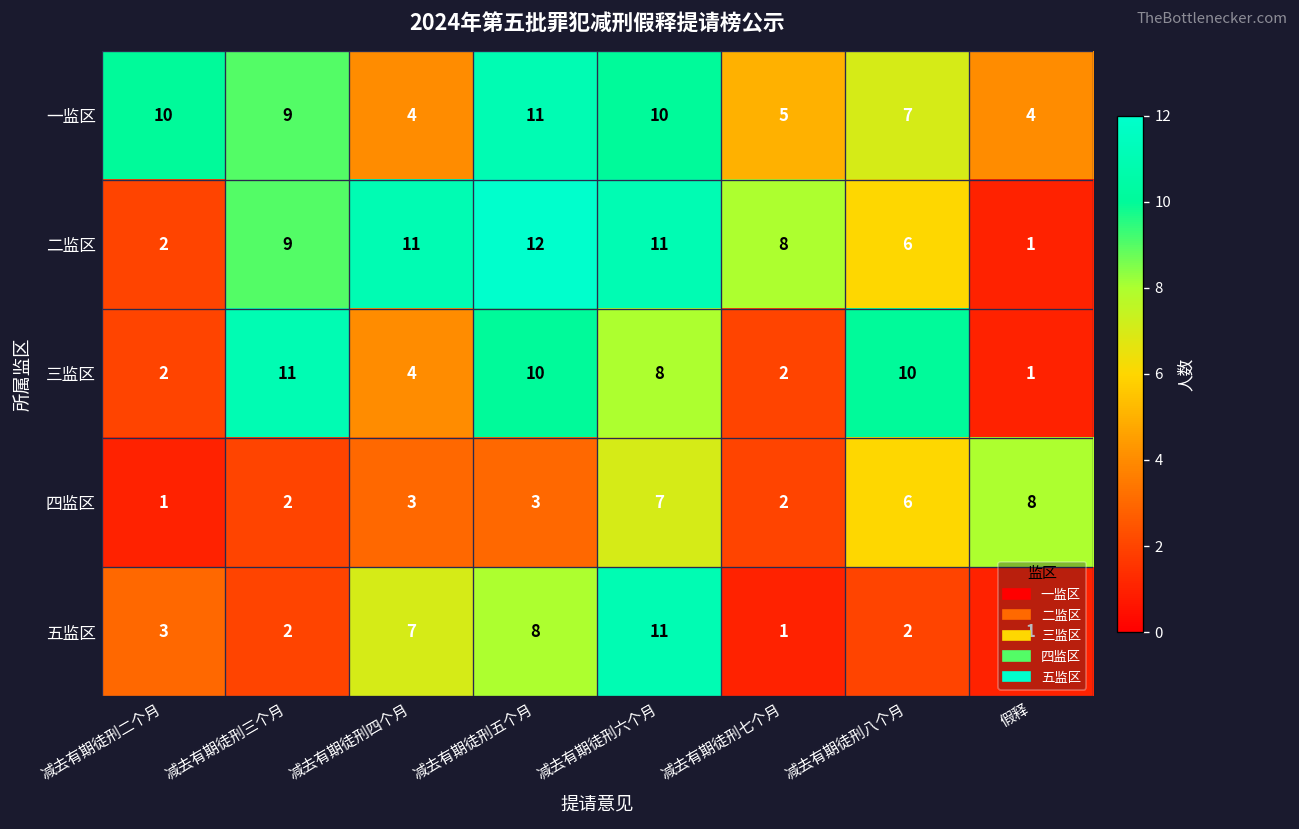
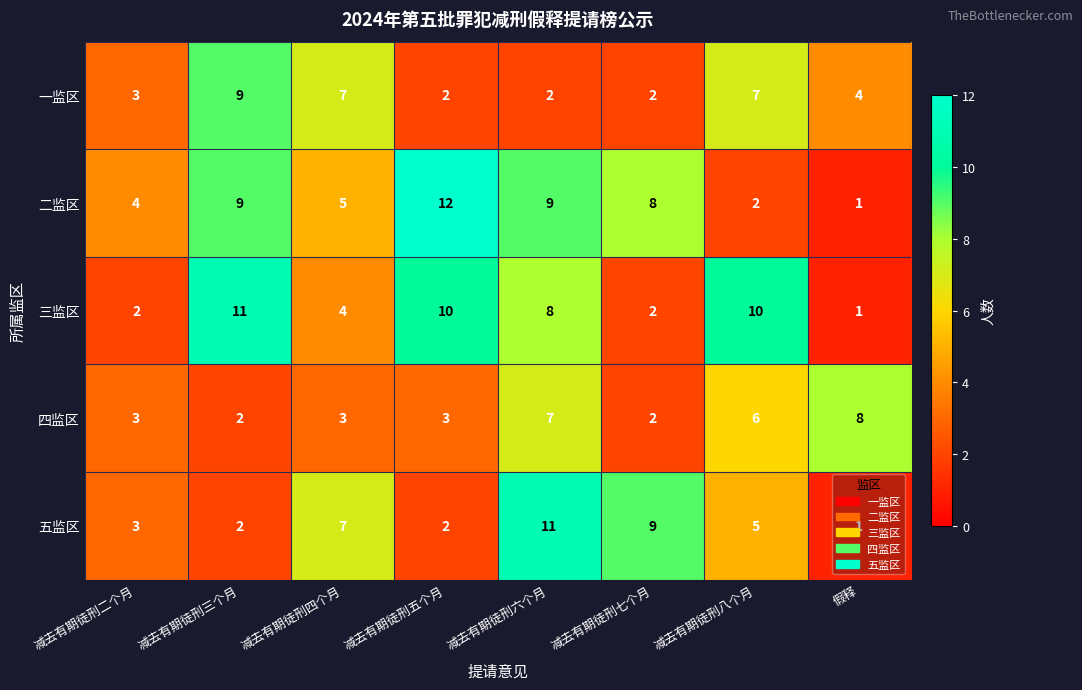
  {
    "一监区": {
-     "减去有期徒刑二个月": 10,
+     "减去有期徒刑二个月": 3,
      "减去有期徒刑三个月": 9,
-     "减去有期徒刑四个月": 4,
-     "减去有期徒刑五个月": 11,
-     "减去有期徒刑六个月": 10,
-     "减去有期徒刑七个月": 5,
+     "减去有期徒刑四个月": 7,
+     "减去有期徒刑五个月": 2,
+     "减去有期徒刑六个月": 2,
+     "减去有期徒刑七个月": 2,
      "减去有期徒刑八个月": 7,
      "假释": 4
    },
    "二监区": {
-     "减去有期徒刑二个月": 2,
+     "减去有期徒刑二个月": 4,
      "减去有期徒刑三个月": 9,
-     "减去有期徒刑四个月": 11,
+     "减去有期徒刑四个月": 5,
      "减去有期徒刑五个月": 12,
-     "减去有期徒刑六个月": 11,
+     "减去有期徒刑六个月": 9,
      "减去有期徒刑七个月": 8,
-     "减去有期徒刑八个月": 6,
+     "减去有期徒刑八个月": 2,
      "假释": 1
    },
    "三监区": {
      "减去有期徒刑二个月": 2,
      "减去有期徒刑三个月": 11,
      "减去有期徒刑四个月": 4,
      "减去有期徒刑五个月": 10,
      "减去有期徒刑六个月": 8,
      "减去有期徒刑七个月": 2,
      "减去有期徒刑八个月": 10,
      "假释": 1
    },
    "四监区": {
-     "减去有期徒刑二个月": 1,
+     "减去有期徒刑二个月": 3,
      "减去有期徒刑三个月": 2,
      "减去有期徒刑四个月": 3,
      "减去有期徒刑五个月": 3,
      "减去有期徒刑六个月": 7,
      "减去有期徒刑七个月": 2,
      "减去有期徒刑八个月": 6,
      "假释": 8
    },
    "五监区": {
      "减去有期徒刑二个月": 3,
      "减去有期徒刑三个月": 2,
      "减去有期徒刑四个月": 7,
-     "减去有期徒刑五个月": 8,
+     "减去有期徒刑五个月": 2,
      "减去有期徒刑六个月": 11,
-     "减去有期徒刑七个月": 1,
-     "减去有期徒刑八个月": 2
+     "减去有期徒刑七个月": 9,
+     "减去有期徒刑八个月": 5
    }
  }
